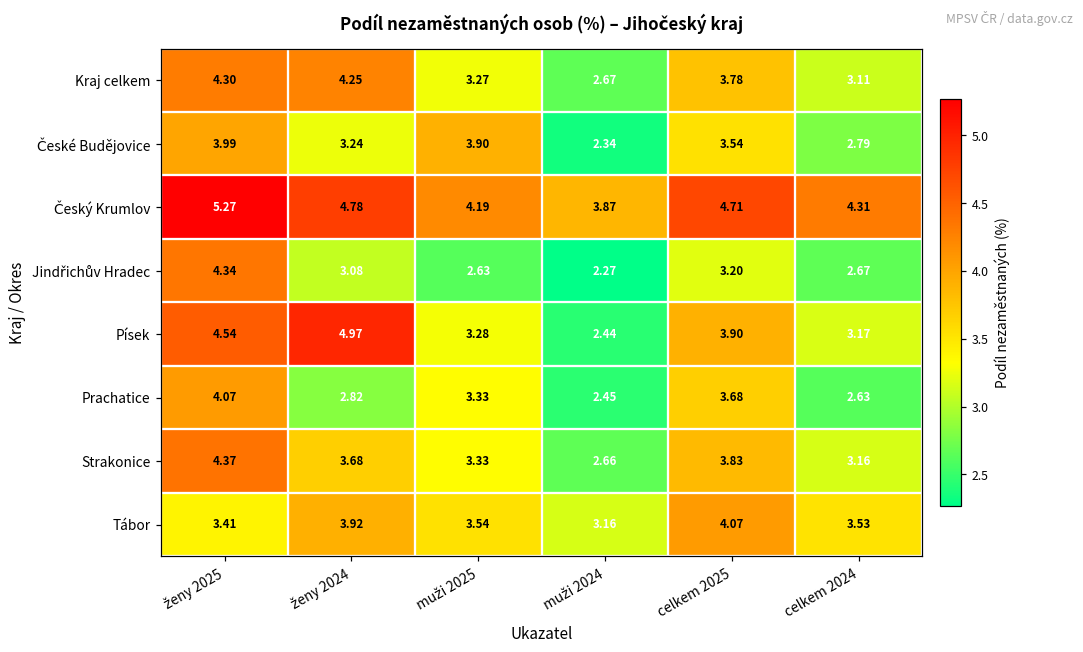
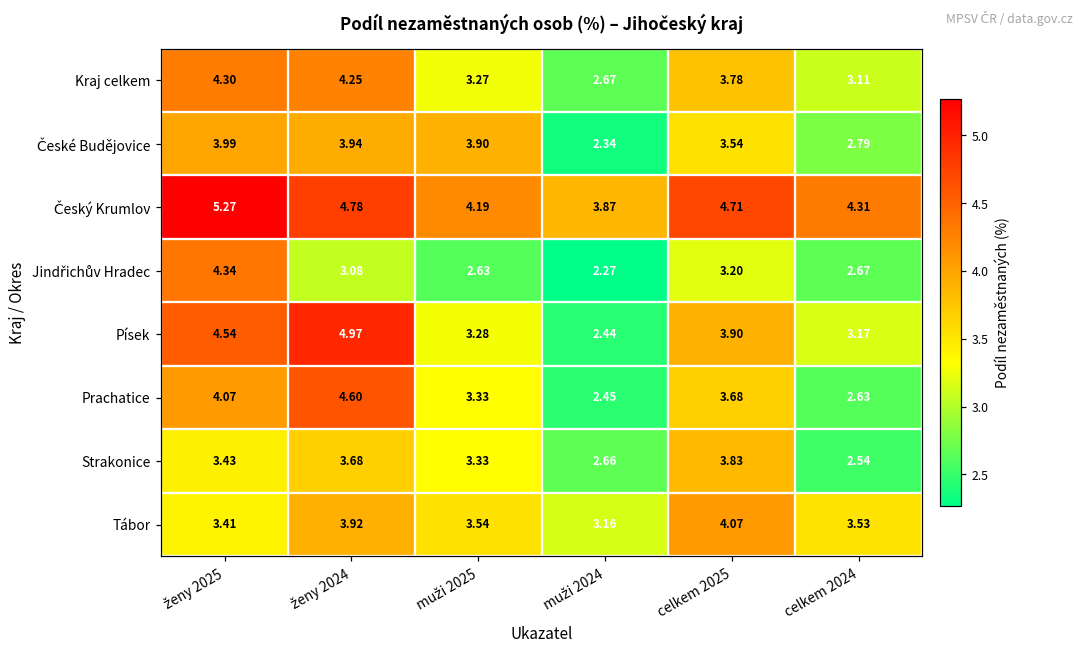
  {
    "Kraj celkem": {
      "ženy 2025": 4.30,
      "ženy 2024": 4.25,
      "muži 2025": 3.27,
      "muži 2024": 2.67,
      "celkem 2025": 3.78,
      "celkem 2024": 3.11
    },
    "České Budějovice": {
      "ženy 2025": 3.99,
-     "ženy 2024": 3.24,
+     "ženy 2024": 3.94,
      "muži 2025": 3.90,
      "muži 2024": 2.34,
      "celkem 2025": 3.54,
      "celkem 2024": 2.79
    },
    "Český Krumlov": {
      "ženy 2025": 5.27,
      "ženy 2024": 4.78,
      "muži 2025": 4.19,
      "muži 2024": 3.87,
      "celkem 2025": 4.71,
      "celkem 2024": 4.31
    },
    "Jindřichův Hradec": {
      "ženy 2025": 4.34,
      "ženy 2024": 3.08,
      "muži 2025": 2.63,
      "muži 2024": 2.27,
      "celkem 2025": 3.20,
      "celkem 2024": 2.67
    },
    "Písek": {
      "ženy 2025": 4.54,
      "ženy 2024": 4.97,
      "muži 2025": 3.28,
      "muži 2024": 2.44,
      "celkem 2025": 3.90,
      "celkem 2024": 3.17
    },
    "Prachatice": {
      "ženy 2025": 4.07,
-     "ženy 2024": 2.82,
+     "ženy 2024": 4.60,
      "muži 2025": 3.33,
      "muži 2024": 2.45,
      "celkem 2025": 3.68,
      "celkem 2024": 2.63
    },
    "Strakonice": {
-     "ženy 2025": 4.37,
+     "ženy 2025": 3.43,
      "ženy 2024": 3.68,
      "muži 2025": 3.33,
      "muži 2024": 2.66,
      "celkem 2025": 3.83,
-     "celkem 2024": 3.16
+     "celkem 2024": 2.54
    },
    "Tábor": {
      "ženy 2025": 3.41,
      "ženy 2024": 3.92,
      "muži 2025": 3.54,
      "muži 2024": 3.16,
      "celkem 2025": 4.07,
      "celkem 2024": 3.53
    }
  }
